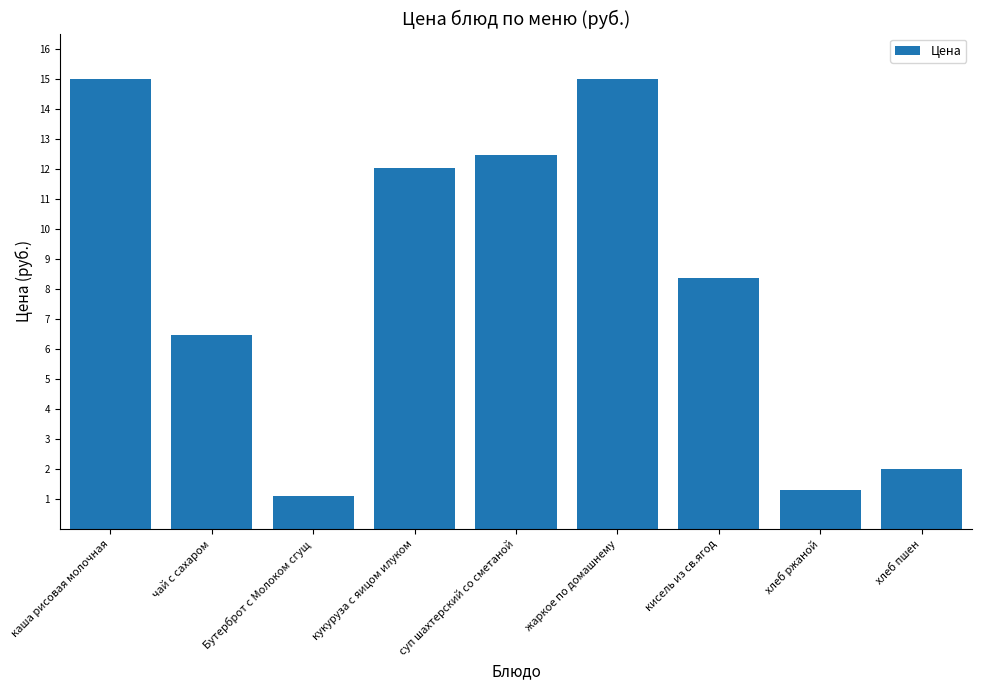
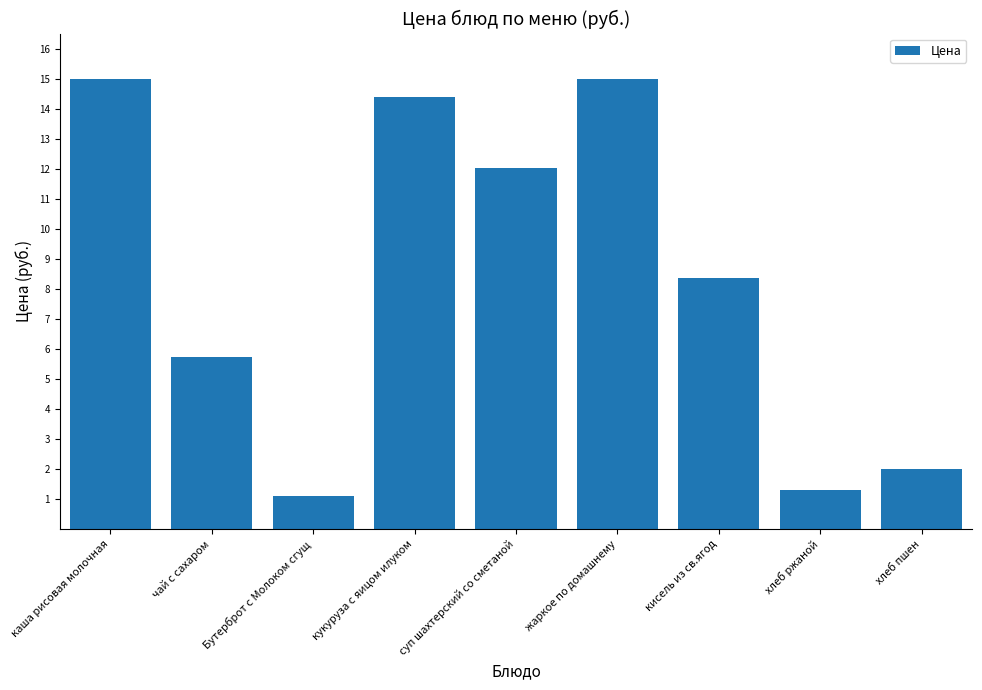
  {
    "каша рисовая молочная": 15.0,
-   "чай с сахаром": 6.5,
+   "чай с сахаром": 5.7,
    "Бутерброт с Молоком сгущ": 1.1,
-   "кукуруза с яицом илуком": 12.0,
-   "суп шахтерский со сметаной": 12.5,
+   "кукуруза с яицом илуком": 14.4,
+   "суп шахтерский со сметаной": 12.0,
    "жаркое по домашнему": 15.0,
    "кисель из св.ягод": 8.4,
    "хлеб ржаной": 1.3,
    "хлеб пшен": 2.0
  }
